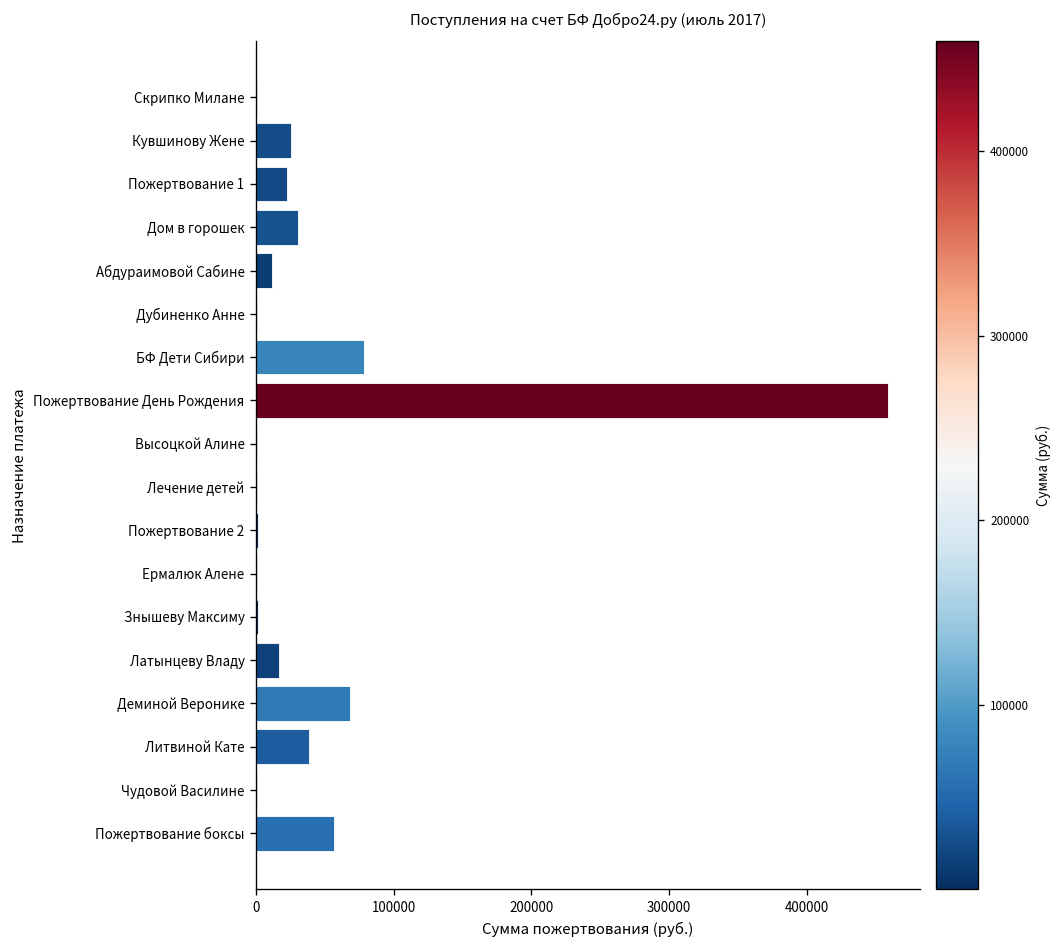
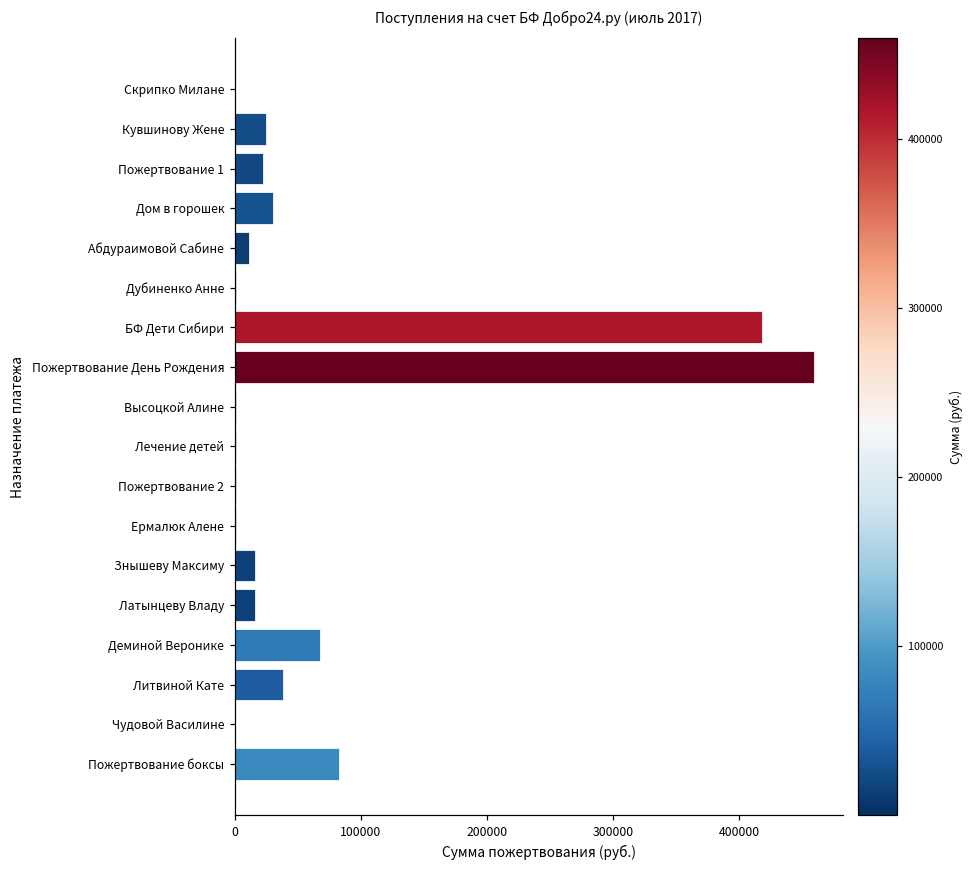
  {
    "Кувшинову Жене": 25000,
    "Пожертвование 1": 22000,
    "Дом в горошек": 30000,
    "Абдураимовой Сабине": 11000,
-   "БФ Дети Сибири": 79000,
+   "БФ Дети Сибири": 418000,
    "Пожертвование День Рождения": 460000,
-   "Знышеву Максиму": 1000,
+   "Знышеву Максиму": 16000,
    "Латынцеву Владу": 16000,
    "Деминой Веронике": 68000,
    "Литвиной Кате": 38000,
-   "Пожертвование боксы": 56000
+   "Пожертвование боксы": 82000
  }
